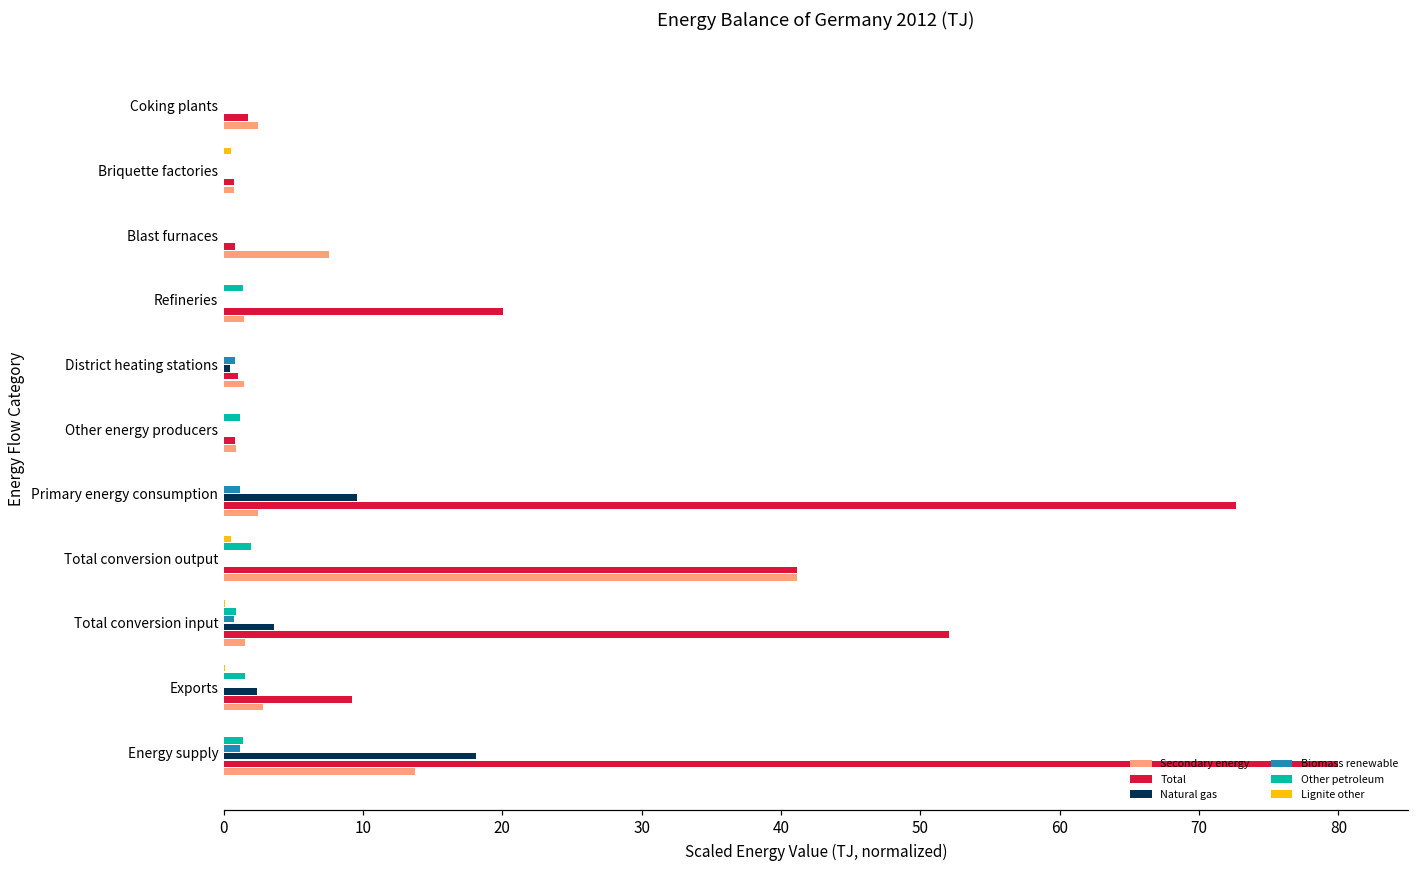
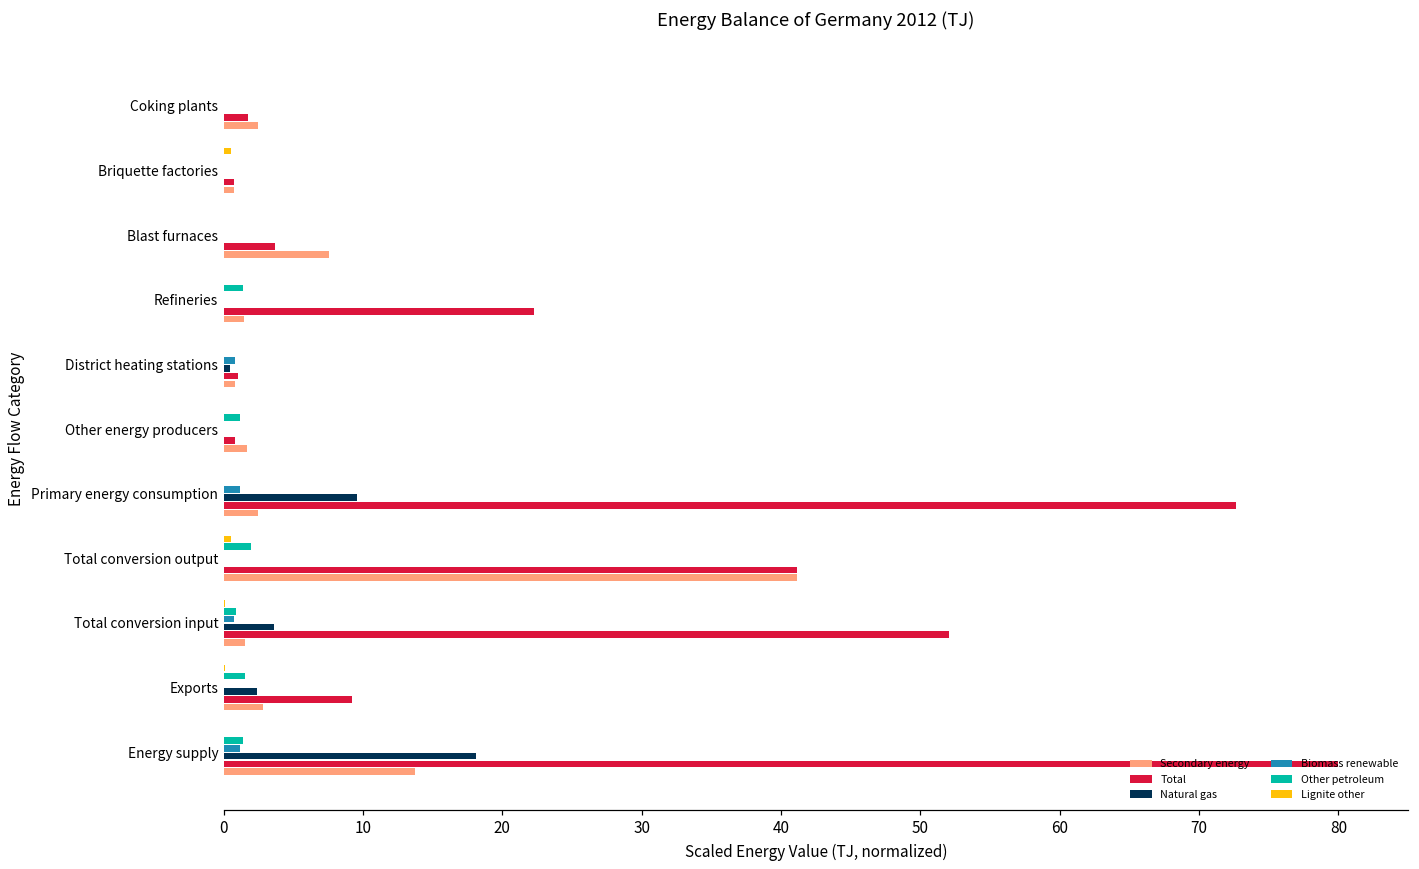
  {
    "Secondary energy": {
      "Coking plants": 2.4,
      "Briquette factories": 0.7,
      "Blast furnaces": 7.6,
      "Refineries": 1.4,
-     "District heating stations": 1.4,
-     "Other energy producers": 0.9,
+     "District heating stations": 0.8,
+     "Other energy producers": 1.7,
      "Primary energy consumption": 2.5,
      "Total conversion output": 41.1,
      "Total conversion input": 1.5,
      "Exports": 2.8,
      "Energy supply": 13.7
    },
    "Total": {
      "Coking plants": 1.7,
      "Briquette factories": 0.7,
-     "Blast furnaces": 0.8,
-     "Refineries": 20.1,
+     "Blast furnaces": 3.7,
+     "Refineries": 22.3,
      "District heating stations": 1.0,
      "Other energy producers": 0.8,
      "Primary energy consumption": 72.7,
      "Total conversion output": 41.1,
      "Total conversion input": 52.1,
      "Exports": 9.2,
      "Energy supply": 80.0
    },
    "Natural gas": {
      "Coking plants": 0.0,
      "Briquette factories": 0.0,
      "Blast furnaces": 0.0,
      "Refineries": 0.0,
      "District heating stations": 0.5,
      "Other energy producers": 0.0,
      "Primary energy consumption": 9.6,
      "Total conversion output": 0.0,
      "Total conversion input": 3.6,
      "Exports": 2.4,
      "Energy supply": 18.1
    },
    "Biomass renewable": {
      "Coking plants": 0.0,
      "Briquette factories": 0.0,
      "Blast furnaces": 0.0,
      "Refineries": 0.0,
      "District heating stations": 0.8,
      "Other energy producers": 0.0,
      "Primary energy consumption": 1.2,
      "Total conversion output": 0.0,
      "Total conversion input": 0.8,
      "Exports": 0.0,
      "Energy supply": 1.2
    },
    "Other petroleum": {
      "Coking plants": 0.0,
      "Briquette factories": 0.0,
      "Blast furnaces": 0.0,
      "Refineries": 1.4,
      "Other energy producers": 1.1,
      "Primary energy consumption": 0.0,
      "Total conversion output": 2.0,
      "Total conversion input": 0.9,
      "Exports": 1.6,
      "Energy supply": 1.4
    },
    "Lignite other": {
      "Briquette factories": 0.5,
      "Blast furnaces": 0.0,
      "Refineries": 0.0,
      "Other energy producers": 0.0,
      "Primary energy consumption": 0.0,
      "Total conversion output": 0.6
    }
  }
